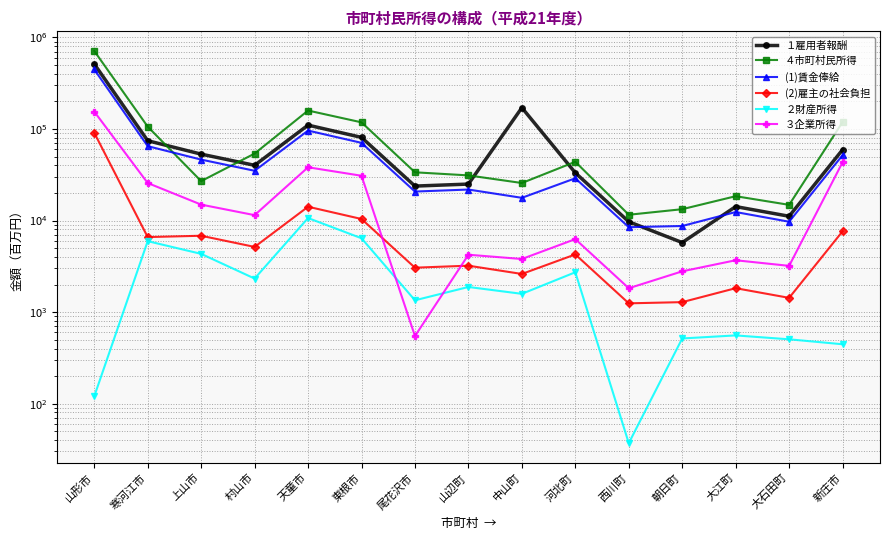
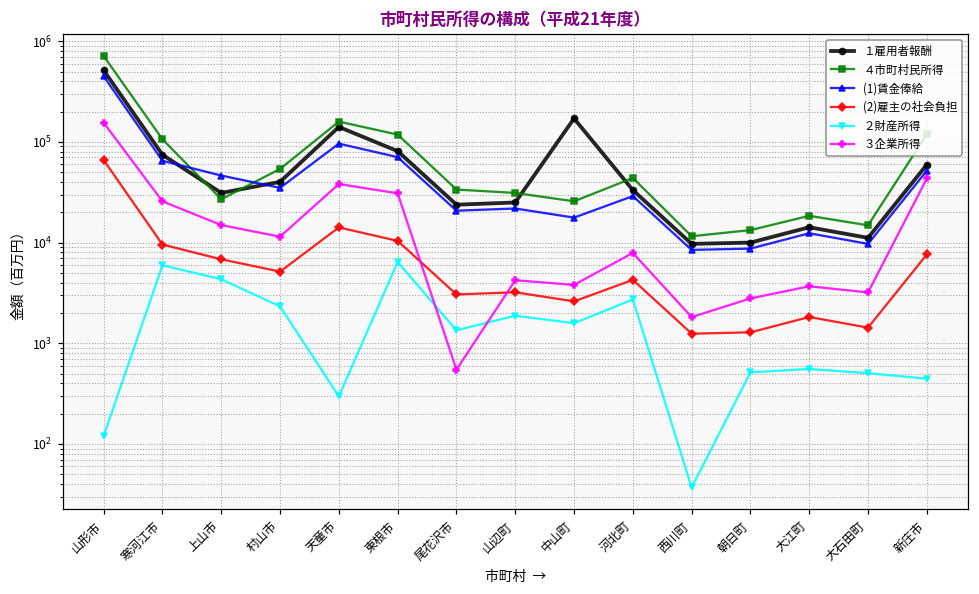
  {
    "１雇用者報酬": {
      "山形市": 500000,
      "寒河江市": 70000,
-     "上山市": 50000,
+     "上山市": 31000,
      "村山市": 40000,
-     "天童市": 110000,
+     "天童市": 140000,
      "東根市": 80000,
      "尾花沢市": 24000,
      "山辺町": 25000,
      "中山町": 170000,
      "河北町": 33000,
      "西川町": 10000,
-     "朝日町": 6000,
+     "朝日町": 10000,
      "大江町": 14000,
      "大石田町": 11000,
      "新庄市": 60000
    },
    "４市町村民所得": {
      "山形市": 700000,
      "寒河江市": 110000,
      "上山市": 27000,
      "村山市": 50000,
      "天童市": 160000,
      "東根市": 120000,
      "尾花沢市": 34000,
      "山辺町": 31000,
      "中山町": 26000,
      "河北町": 40000,
      "西川町": 12000,
      "朝日町": 13000,
      "大江町": 18000,
      "大石田町": 15000
    },
    "(1)賃金俸給": {
      "山形市": 400000,
      "寒河江市": 60000,
      "上山市": 50000,
      "村山市": 35000,
      "天童市": 100000,
      "東根市": 70000,
      "尾花沢市": 21000,
      "山辺町": 22000,
      "中山町": 18000,
      "河北町": 29000,
      "西川町": 8000,
      "朝日町": 9000,
      "大江町": 12000,
      "大石田町": 10000,
      "新庄市": 50000
    },
    "(2)雇主の社会負担": {
-     "山形市": 90000,
-     "寒河江市": 7000,
+     "山形市": 70000,
+     "寒河江市": 10000,
      "上山市": 7000,
      "村山市": 5000,
      "天童市": 14000,
      "東根市": 10000,
      "尾花沢市": 3100,
      "山辺町": 3200,
      "中山町": 2600,
      "河北町": 4000,
      "西川町": 1200,
      "朝日町": 1300,
      "大江町": 1800,
      "大石田町": 1400,
      "新庄市": 8000
    },
    "２財産所得": {
      "山形市": 120,
      "寒河江市": 6000,
      "上山市": 4000,
      "村山市": 2300,
-     "天童市": 11000,
+     "天童市": 300,
      "東根市": 6000,
      "尾花沢市": 1300,
      "山辺町": 1900,
      "中山町": 1600,
      "河北町": 2700,
      "西川町": 37,
      "朝日町": 500,
      "大江町": 600,
      "大石田町": 500,
      "新庄市": 400
    },
    "３企業所得": {
      "山形市": 150000,
      "寒河江市": 26000,
      "上山市": 15000,
      "村山市": 11000,
      "天童市": 38000,
      "東根市": 31000,
      "尾花沢市": 500,
      "山辺町": 4000,
      "中山町": 3800,
-     "河北町": 6000,
+     "河北町": 8000,
      "西川町": 1800,
      "朝日町": 2800,
      "大江町": 3700,
      "大石田町": 3200,
      "新庄市": 40000
    }
  }
